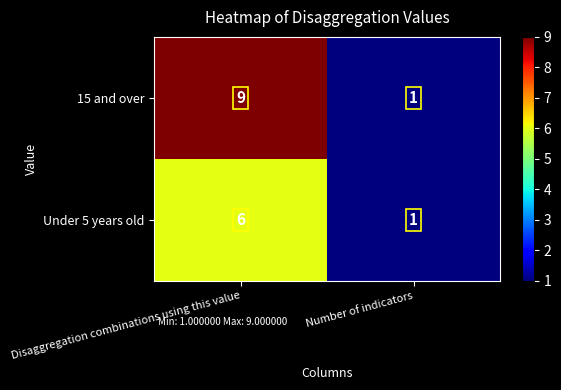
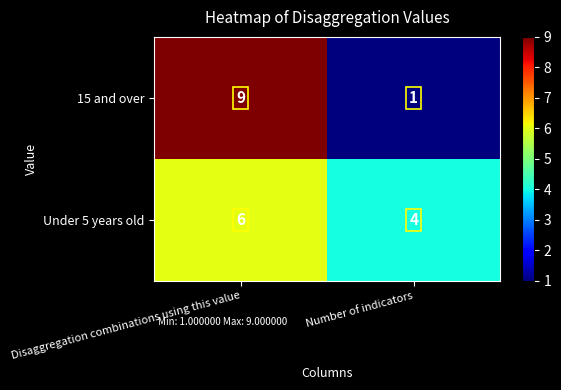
  {
    "Under 5 years old": {
-     "Number of indicators": 1
+     "Number of indicators": 4
    }
  }
